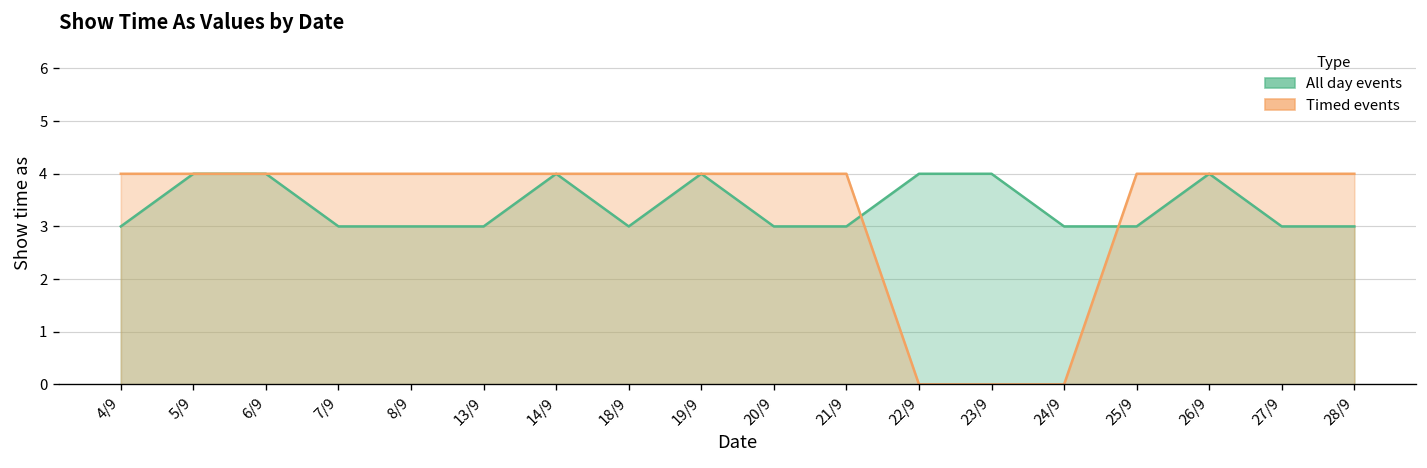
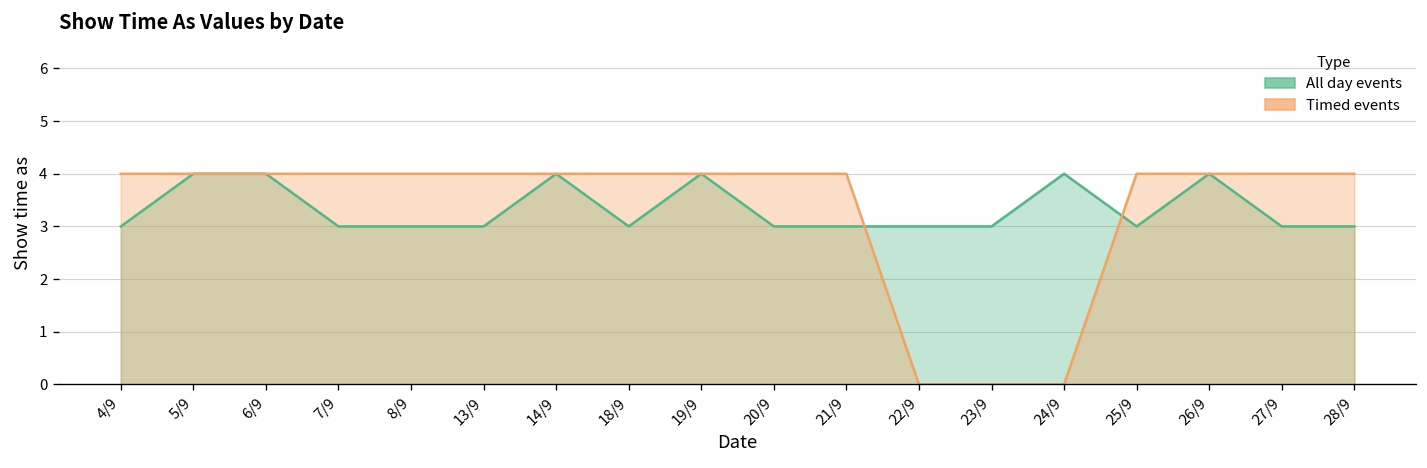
  {
    "All day events": {
      "4/9": 3,
      "7/9": 3,
      "8/9": 3,
      "13/9": 3,
      "18/9": 3,
      "20/9": 3,
      "21/9": 3,
-     "22/9": 4,
-     "23/9": 4,
-     "24/9": 3,
+     "22/9": 3,
+     "23/9": 3,
+     "24/9": 4,
      "25/9": 3,
      "27/9": 3,
      "28/9": 3
    },
    "Timed events": {
      "4/9": 4,
      "7/9": 4,
      "8/9": 4,
      "13/9": 4,
      "18/9": 4,
      "20/9": 4,
      "21/9": 4,
      "22/9": 0,
      "23/9": 0,
      "24/9": 0,
      "25/9": 4,
      "27/9": 4,
      "28/9": 4
    }
  }
